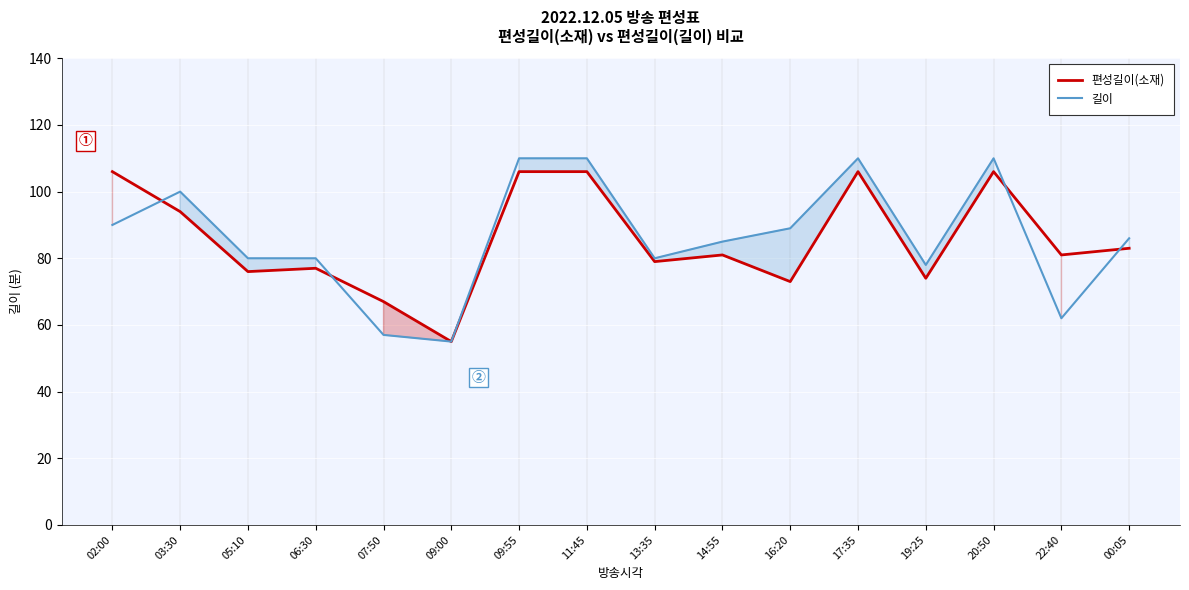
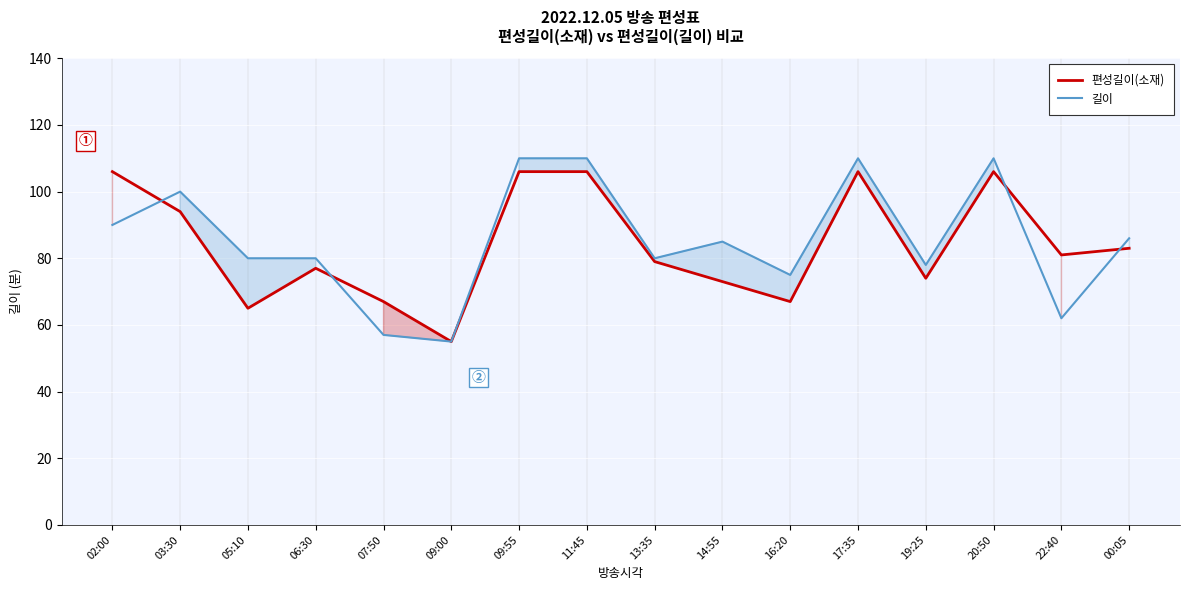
  {
    "편성길이(소재)": {
      "02:00": 106,
      "03:30": 94,
-     "05:10": 76,
+     "05:10": 65,
      "06:30": 77,
      "07:50": 67,
      "09:55": 106,
      "11:45": 106,
      "13:35": 79,
-     "14:55": 81,
-     "16:20": 73,
+     "14:55": 73,
+     "16:20": 67,
      "17:35": 106,
      "19:25": 74,
      "20:50": 106,
      "22:40": 81,
      "00:05": 83
    },
    "길이": {
      "02:00": 90,
      "03:30": 100,
      "05:10": 80,
      "06:30": 80,
      "07:50": 57,
      "09:55": 110,
      "11:45": 110,
      "13:35": 80,
      "14:55": 85,
-     "16:20": 89,
+     "16:20": 75,
      "17:35": 110,
      "19:25": 78,
      "20:50": 110,
      "22:40": 62,
      "00:05": 86
    }
  }
